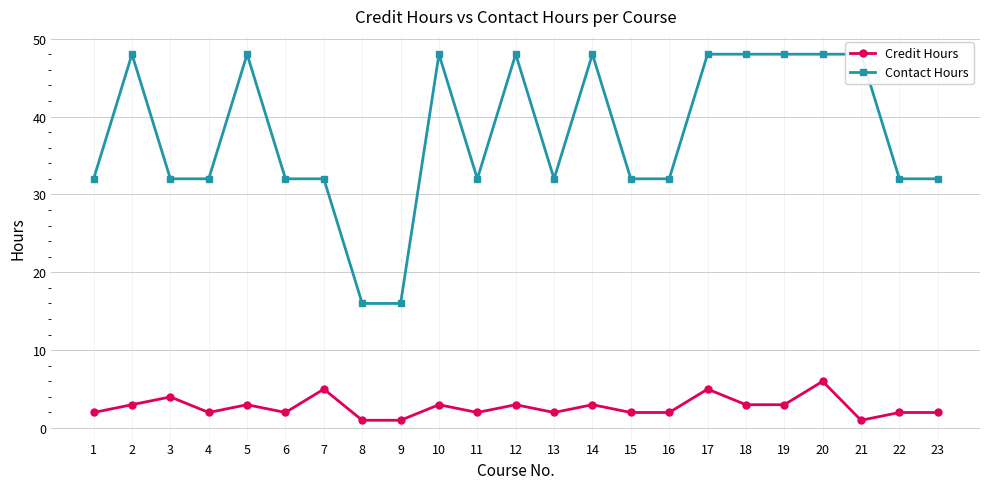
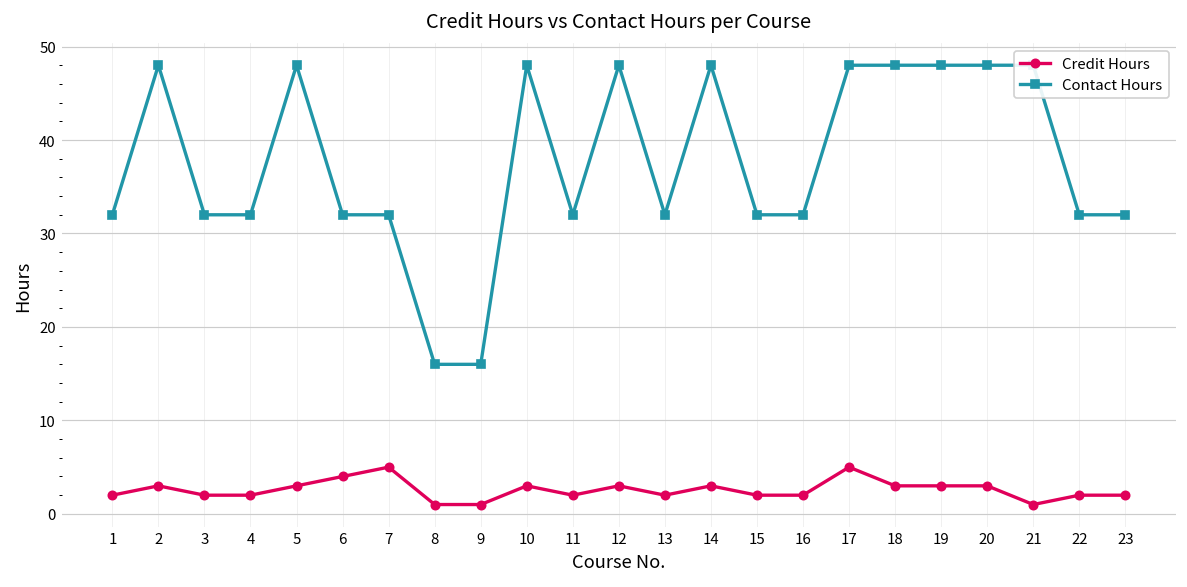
  {
    "Credit Hours": {
      "1": 2,
      "2": 3,
-     "3": 4,
+     "3": 2,
      "4": 2,
      "5": 3,
-     "6": 2,
+     "6": 4,
      "7": 5,
      "8": 1,
      "9": 1,
      "10": 3,
      "11": 2,
      "12": 3,
      "13": 2,
      "14": 3,
      "15": 2,
      "16": 2,
      "17": 5,
      "18": 3,
      "19": 3,
-     "20": 6,
+     "20": 3,
      "21": 1,
      "22": 2,
      "23": 2
    },
    "Contact Hours": {
      "1": 32,
      "2": 48,
      "3": 32,
      "4": 32,
      "5": 48,
      "6": 32,
      "7": 32,
      "8": 16,
      "9": 16,
      "10": 48,
      "11": 32,
      "12": 48,
      "13": 32,
      "14": 48,
      "15": 32,
      "16": 32,
      "17": 48,
      "18": 48,
      "19": 48,
      "20": 48,
      "22": 32,
      "23": 32
    }
  }
